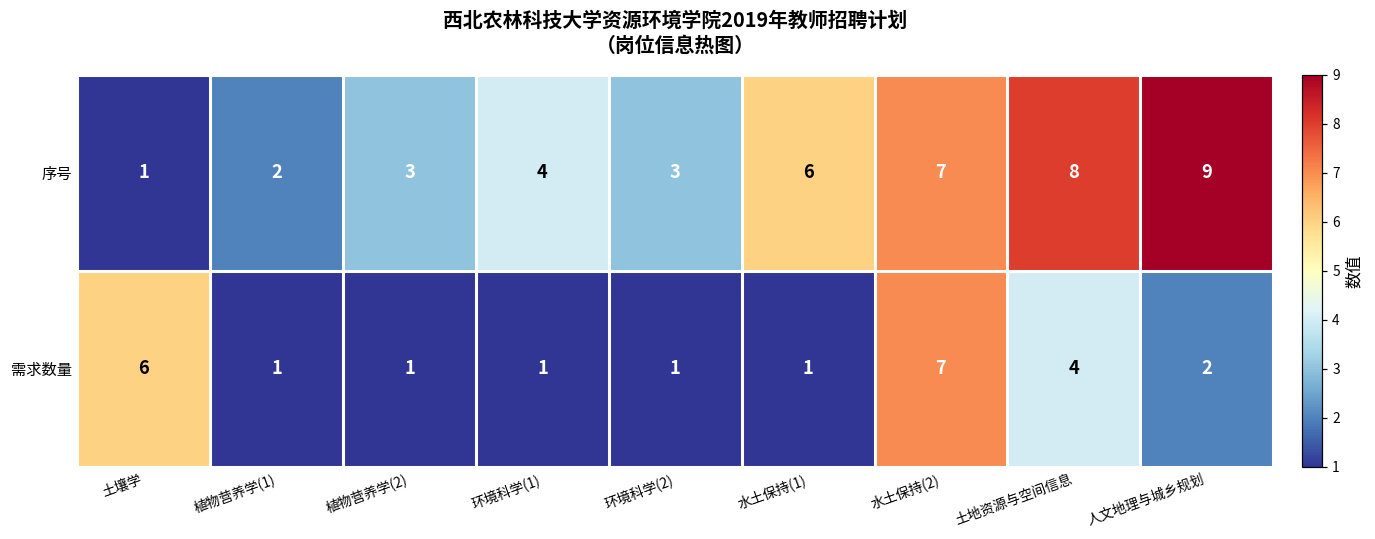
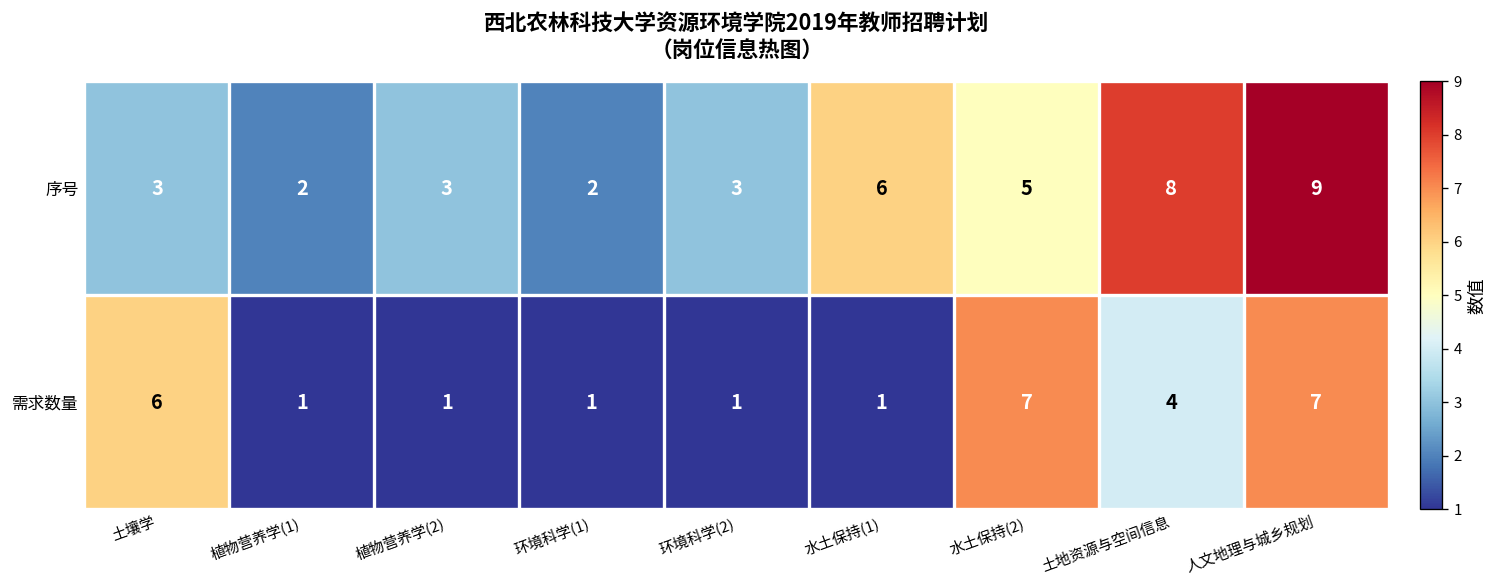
  {
    "序号": {
-     "土壤学": 1,
+     "土壤学": 3,
      "植物营养学(1)": 2,
      "植物营养学(2)": 3,
-     "环境科学(1)": 4,
+     "环境科学(1)": 2,
      "环境科学(2)": 3,
      "水土保持(1)": 6,
-     "水土保持(2)": 7,
+     "水土保持(2)": 5,
      "土地资源与空间信息": 8,
      "人文地理与城乡规划": 9
    },
    "需求数量": {
      "土壤学": 6,
      "植物营养学(1)": 1,
      "植物营养学(2)": 1,
      "环境科学(1)": 1,
      "环境科学(2)": 1,
      "水土保持(1)": 1,
      "水土保持(2)": 7,
      "土地资源与空间信息": 4,
-     "人文地理与城乡规划": 2
+     "人文地理与城乡规划": 7
    }
  }
